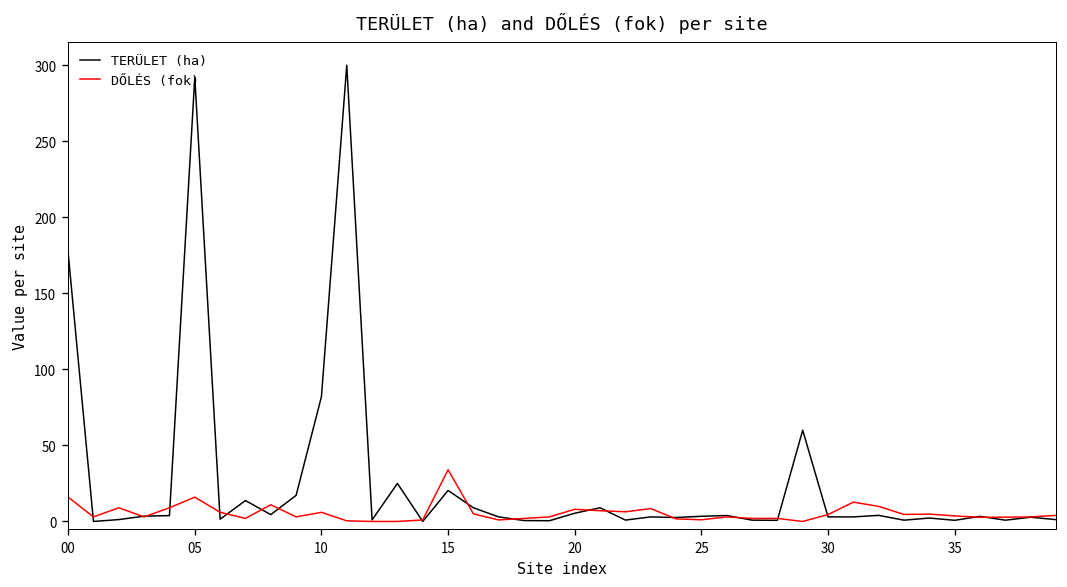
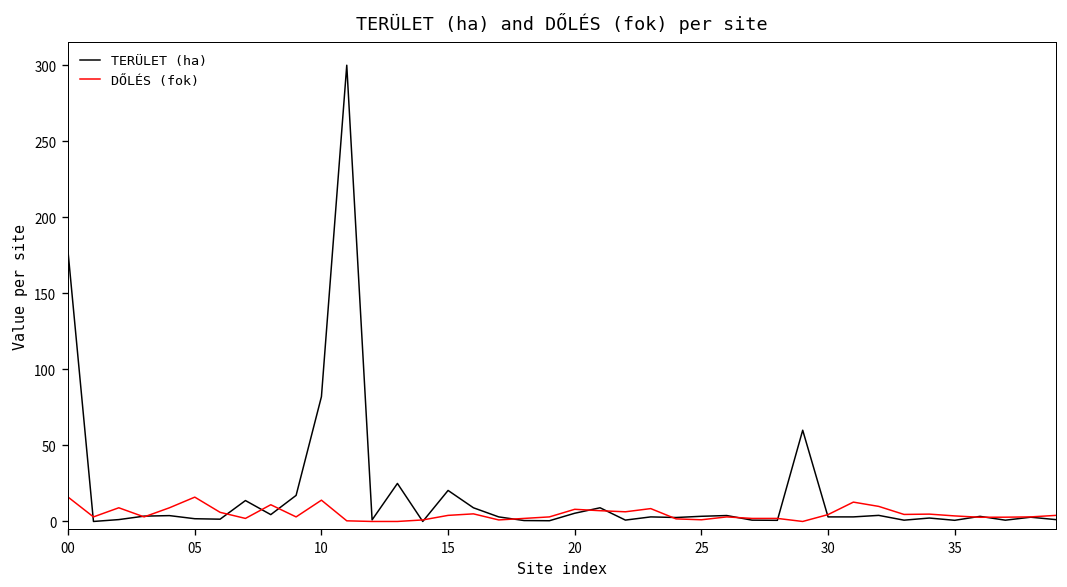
  {
    "TERÜLET (ha)": {
      "00": 177,
-     "05": 292,
+     "05": 2,
      "10": 82,
      "15": 20,
      "20": 5,
      "25": 3,
      "35": 1
    },
    "DŐLÉS (fok)": {
      "00": 16,
      "05": 16,
-     "10": 6,
-     "15": 34,
+     "10": 14,
+     "15": 4,
      "20": 8,
      "25": 1,
      "35": 4
    }
  }
